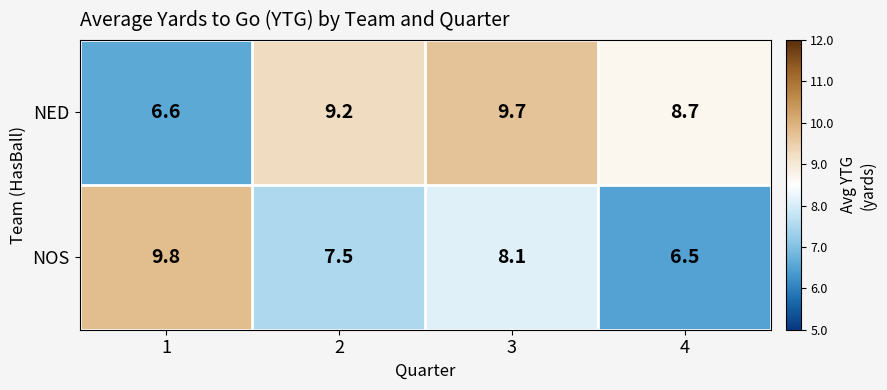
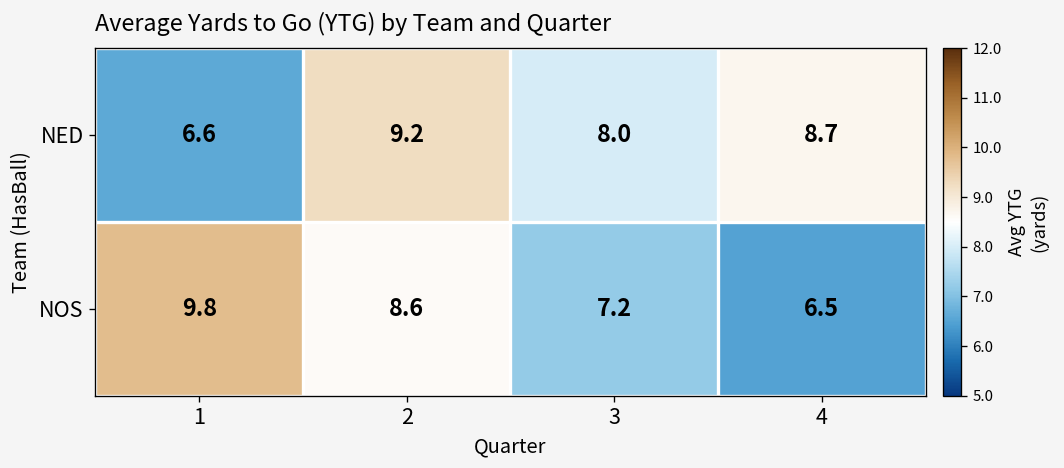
  {
    "NED": {
      "1": 6.6,
      "2": 9.2,
-     "3": 9.7,
+     "3": 8.0,
      "4": 8.7
    },
    "NOS": {
      "1": 9.8,
-     "2": 7.5,
-     "3": 8.1,
+     "2": 8.6,
+     "3": 7.2,
      "4": 6.5
    }
  }
